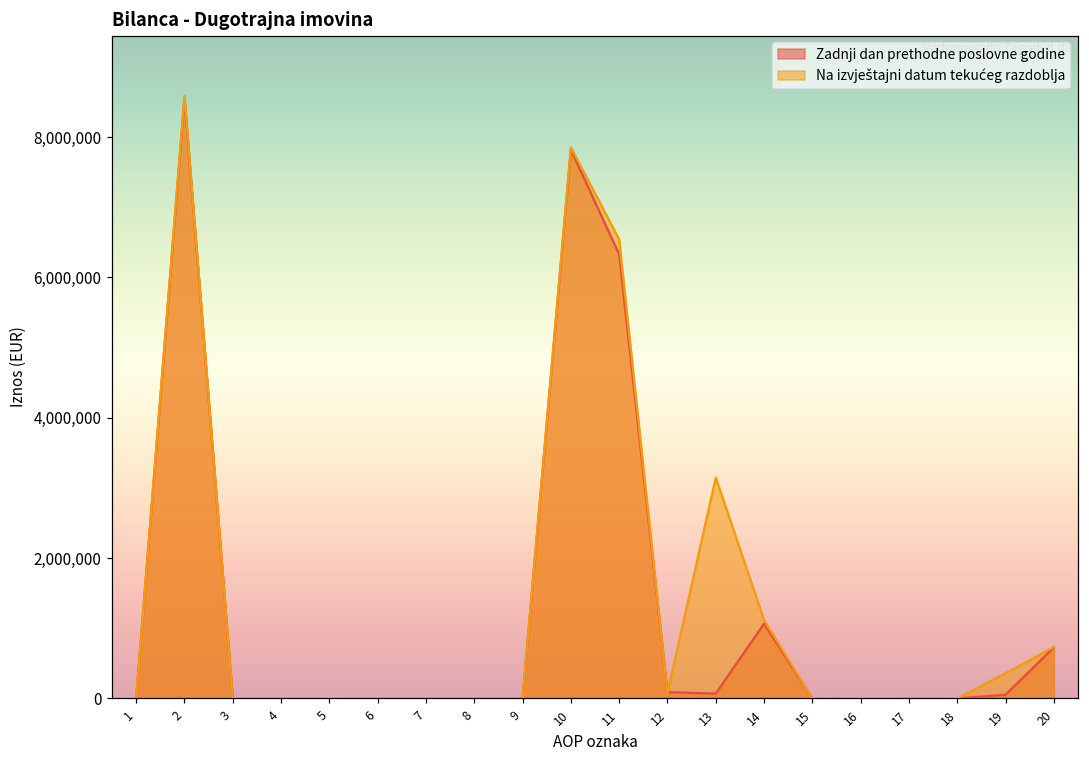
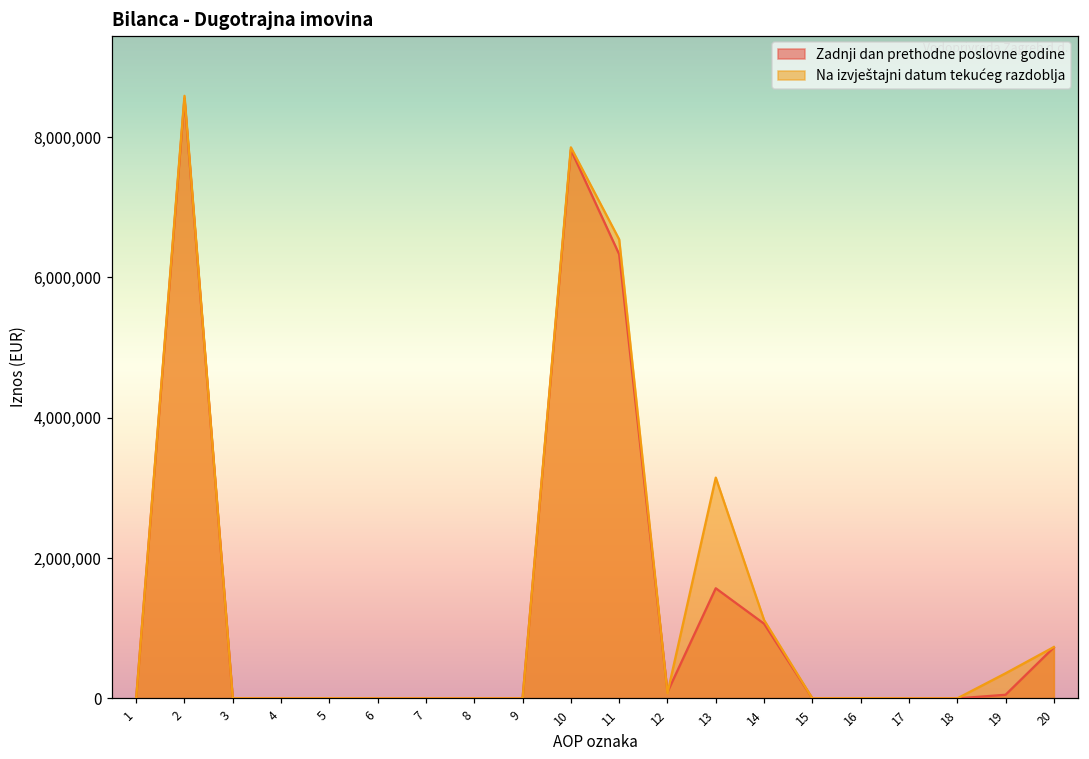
  {
    "Zadnji dan prethodne poslovne godine": {
      "11": "6,300,000",
-     "13": "100,000",
+     "13": "1,600,000",
      "14": "1,100,000",
      "19": "100,000"
    },
    "Na izvještajni datum tekućeg razdoblja": {
      "11": "6,500,000",
      "13": "3,100,000",
      "14": "1,100,000",
      "19": "400,000"
    }
  }
